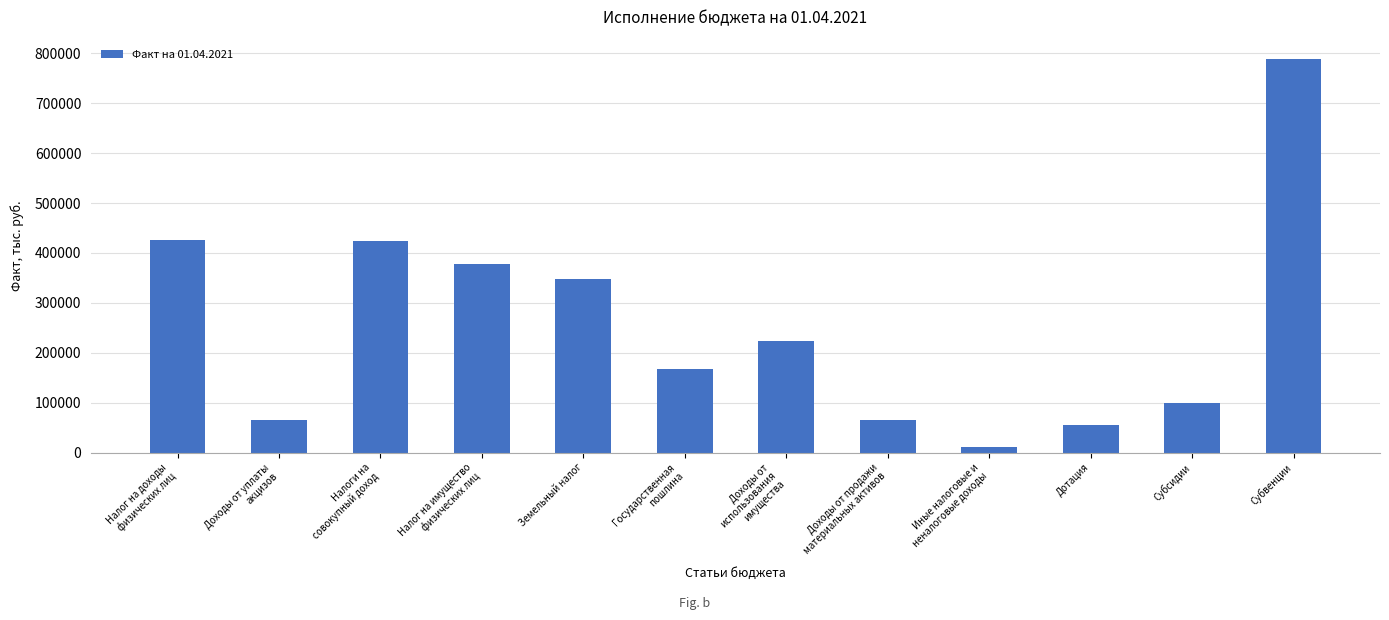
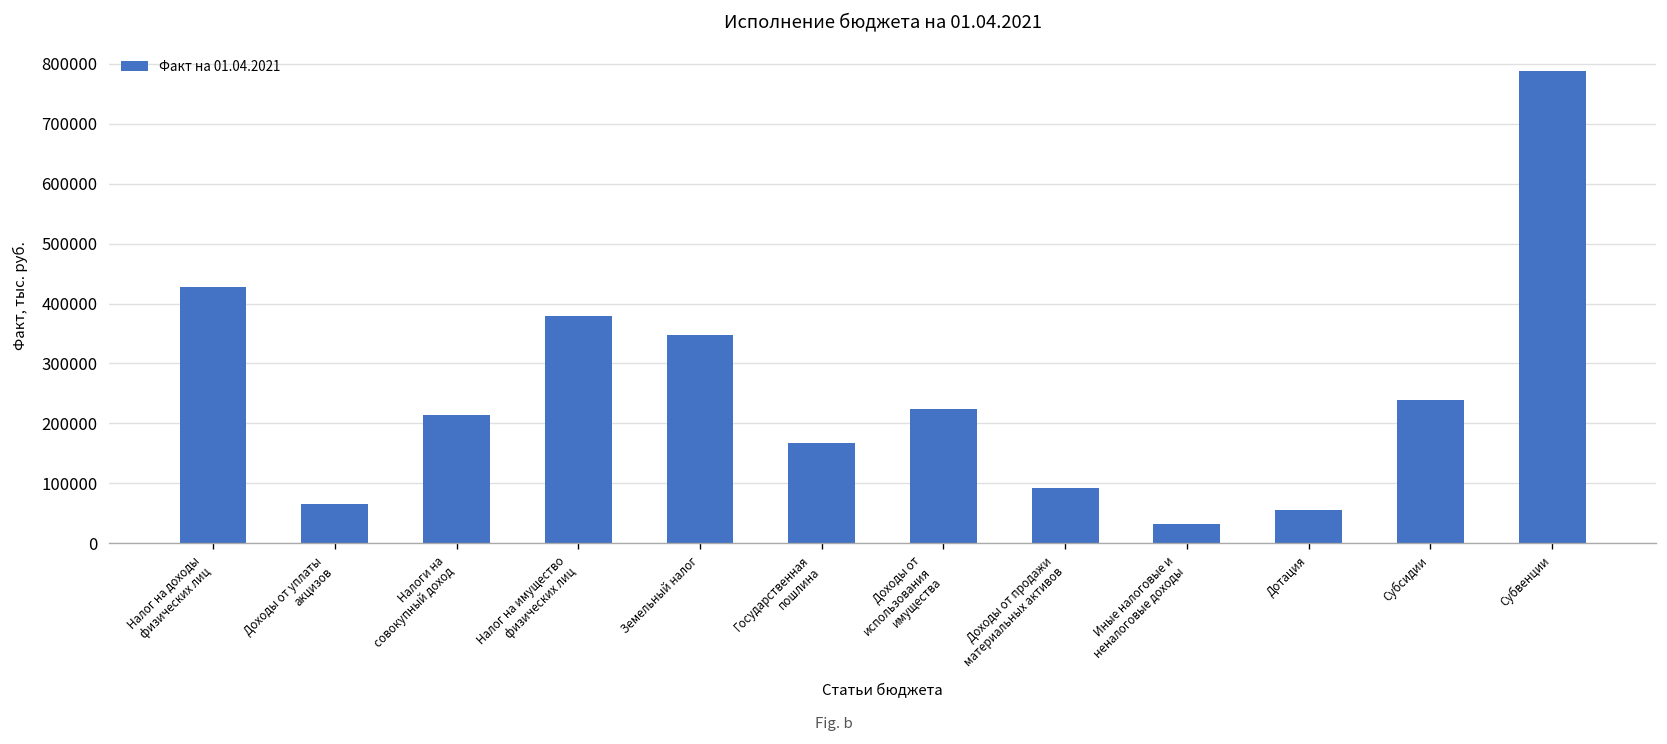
  {
    "Налог на доходы физических лиц": 430000,
    "Доходы от уплаты акцизов": 70000,
-   "Налоги на совокупный доход": 420000,
+   "Налоги на совокупный доход": 210000,
    "Налог на имущество физических лиц": 380000,
    "Земельный налог": 350000,
    "Государственная пошлина": 170000,
    "Доходы от использования имущества": 220000,
-   "Доходы от продажи материальных активов": 60000,
-   "Иные налоговые и неналоговые доходы": 10000,
+   "Доходы от продажи материальных активов": 90000,
+   "Иные налоговые и неналоговые доходы": 30000,
    "Дотация": 60000,
-   "Субсидии": 100000,
+   "Субсидии": 240000,
    "Субвенции": 790000
  }
